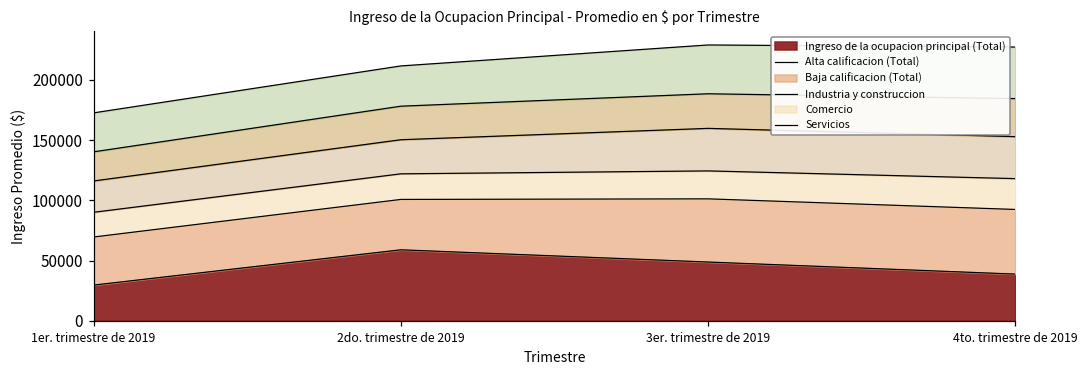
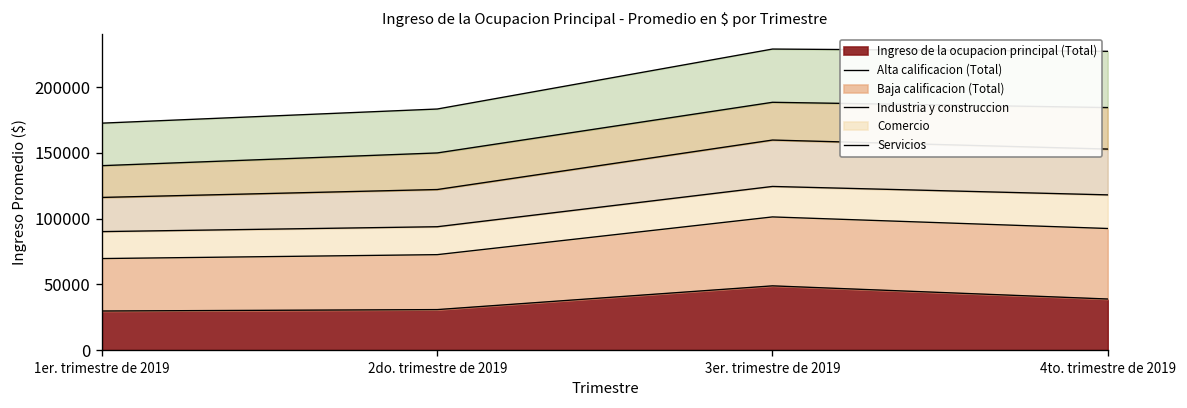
  {
    "Ingreso de la ocupacion principal (Total)": {
      "1er. trimestre de 2019": 30000,
-     "2do. trimestre de 2019": 59000,
+     "2do. trimestre de 2019": 31000,
      "3er. trimestre de 2019": 49000,
      "4to. trimestre de 2019": 39000
    }
  }
